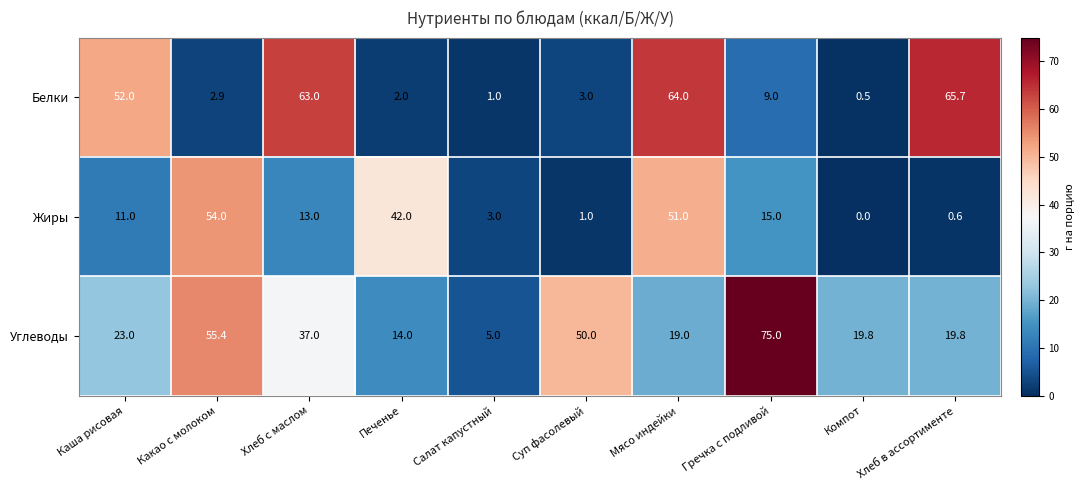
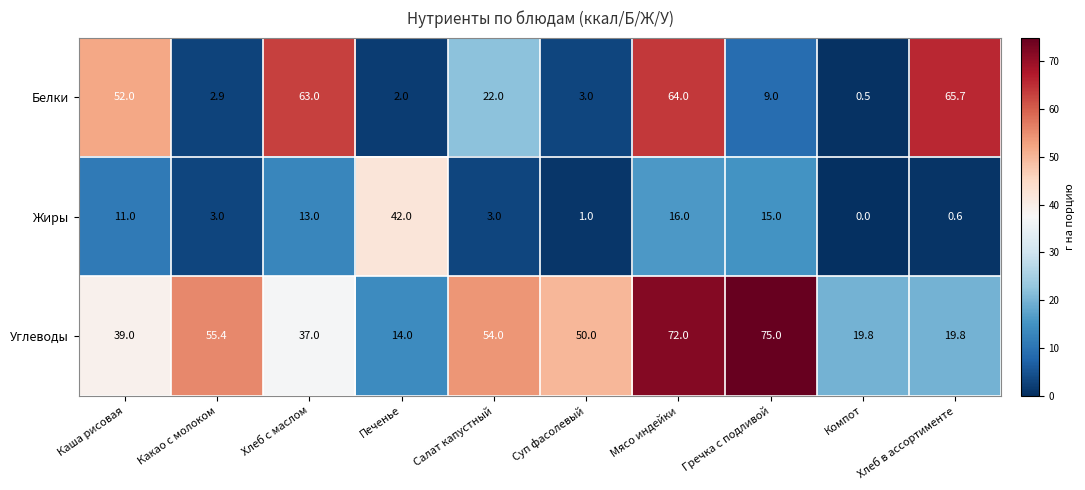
  {
    "Белки": {
      "Каша рисовая": 52.0,
      "Какао с молоком": 2.9,
      "Хлеб с маслом": 63.0,
      "Печенье": 2.0,
-     "Салат капустный": 1.0,
+     "Салат капустный": 22.0,
      "Суп фасолевый": 3.0,
      "Мясо индейки": 64.0,
      "Гречка с подливой": 9.0,
      "Компот": 0.5,
      "Хлеб в ассортименте": 65.7
    },
    "Жиры": {
      "Каша рисовая": 11.0,
-     "Какао с молоком": 54.0,
+     "Какао с молоком": 3.0,
      "Хлеб с маслом": 13.0,
      "Печенье": 42.0,
      "Салат капустный": 3.0,
      "Суп фасолевый": 1.0,
-     "Мясо индейки": 51.0,
+     "Мясо индейки": 16.0,
      "Гречка с подливой": 15.0,
      "Компот": 0.0,
      "Хлеб в ассортименте": 0.6
    },
    "Углеводы": {
-     "Каша рисовая": 23.0,
+     "Каша рисовая": 39.0,
      "Какао с молоком": 55.4,
      "Хлеб с маслом": 37.0,
      "Печенье": 14.0,
-     "Салат капустный": 5.0,
+     "Салат капустный": 54.0,
      "Суп фасолевый": 50.0,
-     "Мясо индейки": 19.0,
+     "Мясо индейки": 72.0,
      "Гречка с подливой": 75.0,
      "Компот": 19.8,
      "Хлеб в ассортименте": 19.8
    }
  }
